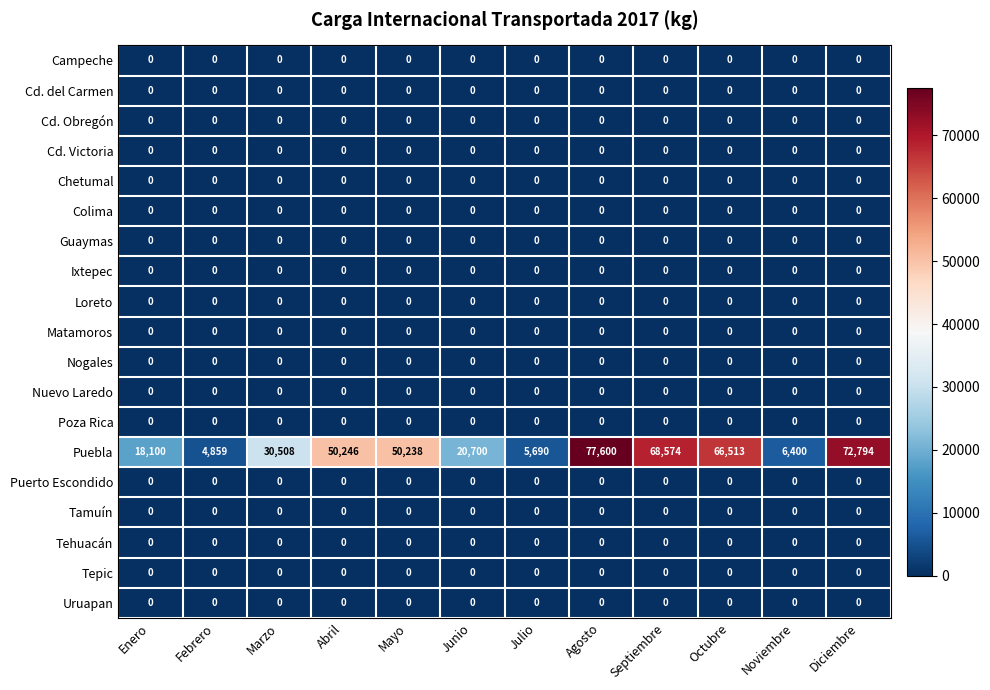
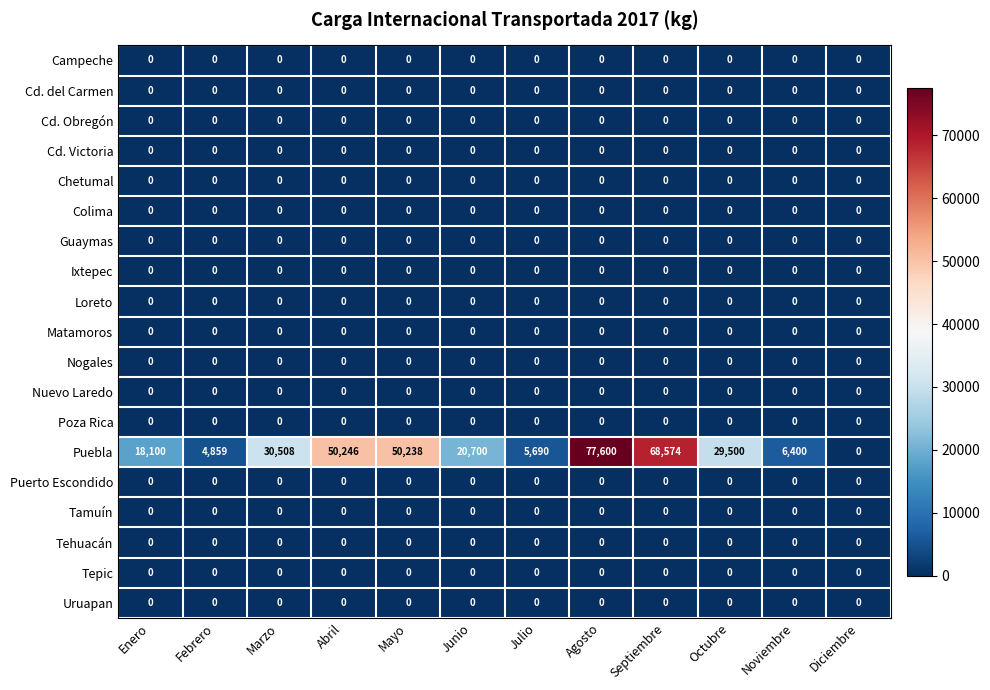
  {
    "Puebla": {
      "Enero": "18,100",
      "Febrero": "4,859",
      "Marzo": "30,508",
      "Abril": "50,246",
      "Mayo": "50,238",
      "Junio": "20,700",
      "Julio": "5,690",
      "Agosto": "77,600",
      "Septiembre": "68,574",
-     "Octubre": "66,513",
+     "Octubre": "29,500",
      "Noviembre": "6,400",
-     "Diciembre": "72,794"
+     "Diciembre": "0"
    }
  }
